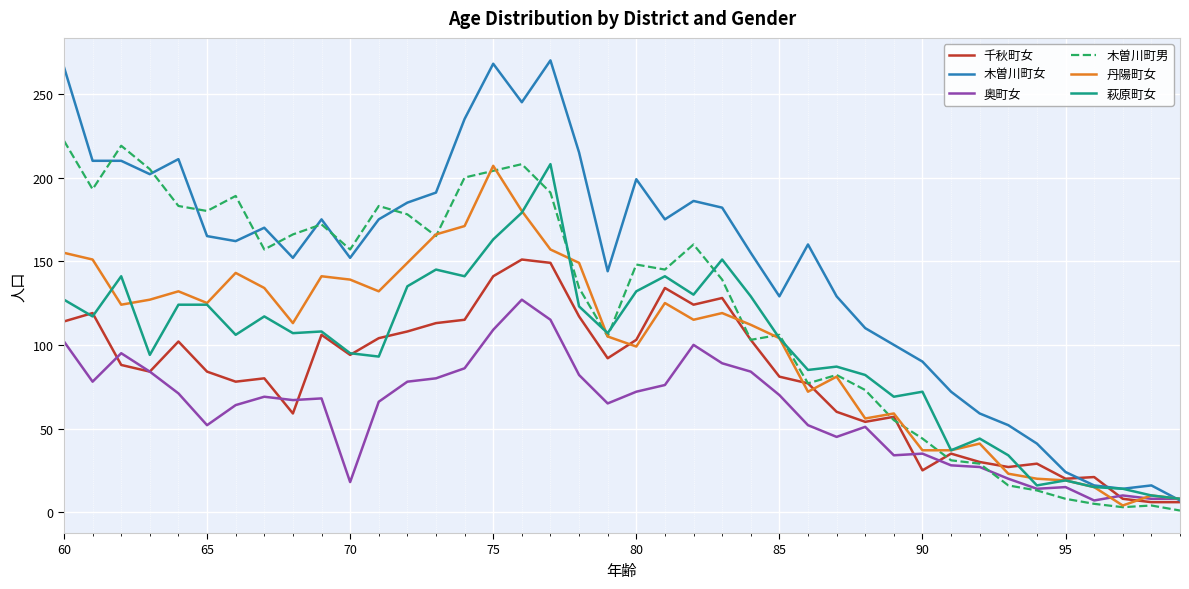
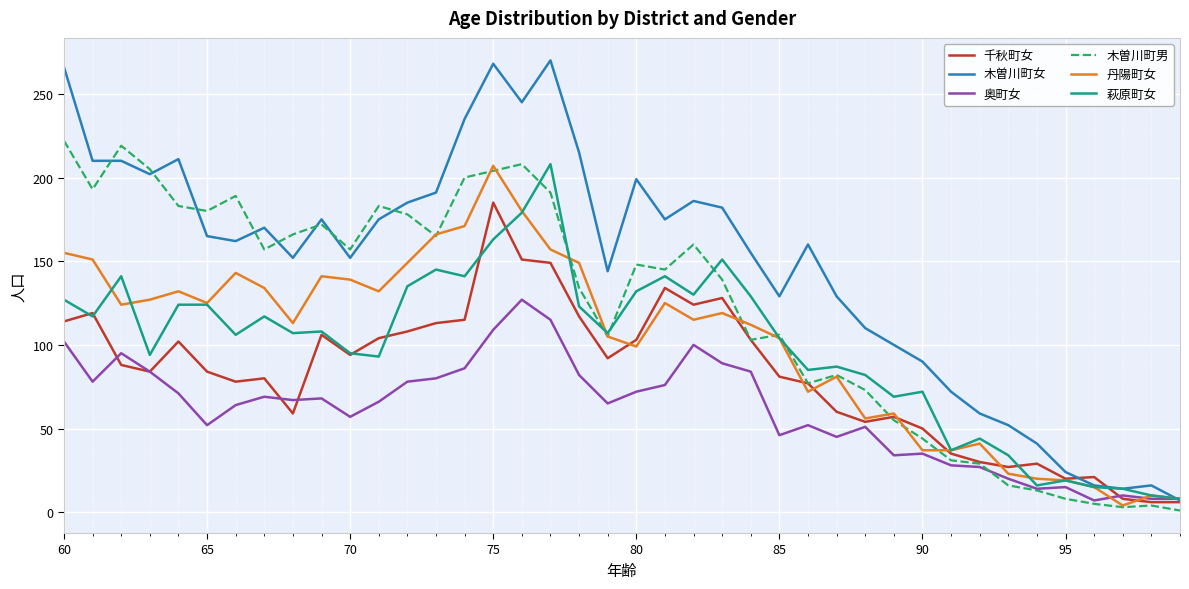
  {
    "千秋町女": {
      "60": 114,
      "65": 84,
-     "75": 141,
+     "75": 185,
      "80": 103,
      "85": 81,
-     "90": 25
+     "90": 50
    },
    "木曽川町女": {
      "60": 266,
      "65": 165,
      "70": 152,
      "75": 268,
      "80": 199,
      "85": 129,
      "90": 90,
      "95": 24
    },
    "奥町女": {
      "60": 102,
      "65": 52,
-     "70": 18,
+     "70": 57,
      "75": 109,
      "80": 72,
-     "85": 70,
+     "85": 46,
      "90": 35,
      "95": 15
    },
    "丹陽町女": {
      "60": 155,
      "70": 139,
      "75": 207,
      "80": 99,
      "90": 37
    }
  }
